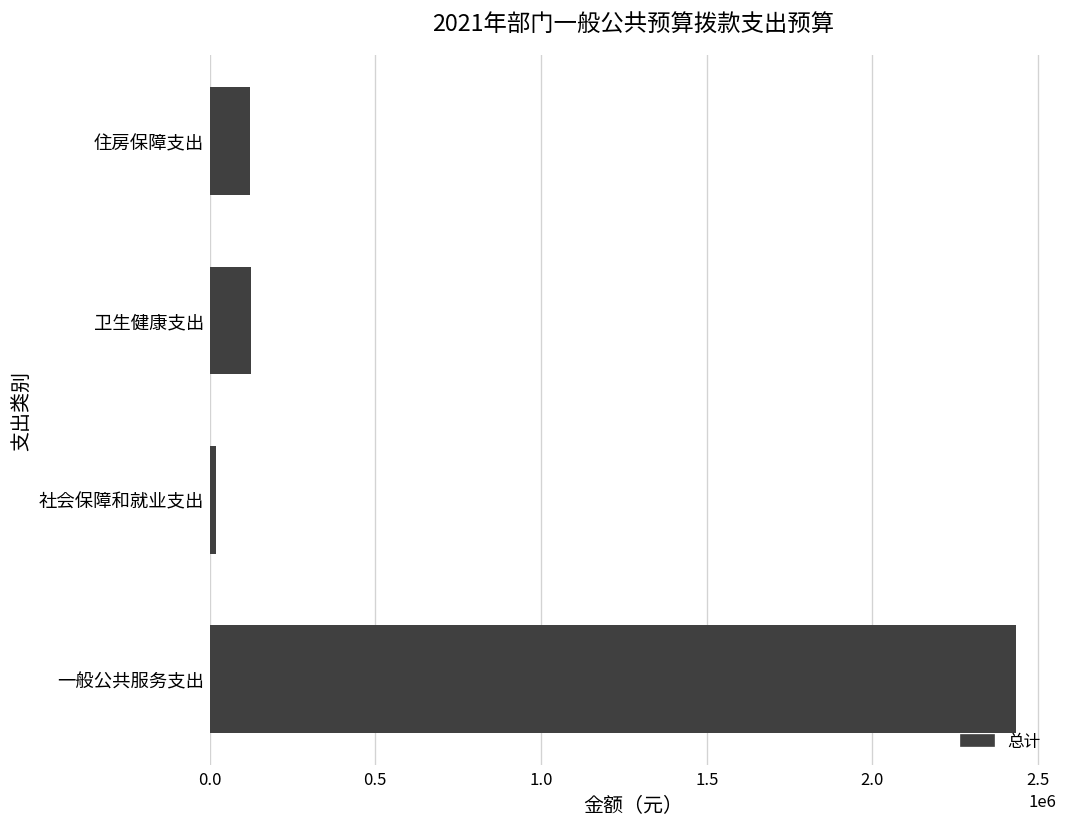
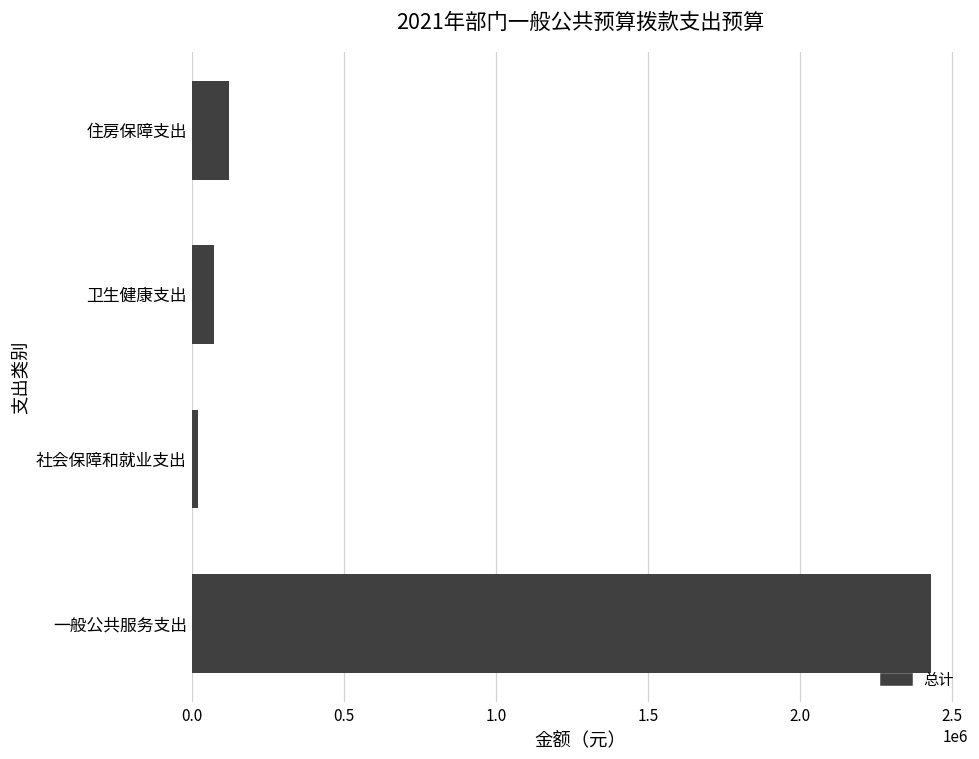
  {
    "住房保障支出": 120000,
-   "卫生健康支出": 130000,
+   "卫生健康支出": 70000,
    "社会保障和就业支出": 20000,
    "一般公共服务支出": 2430000
  }
